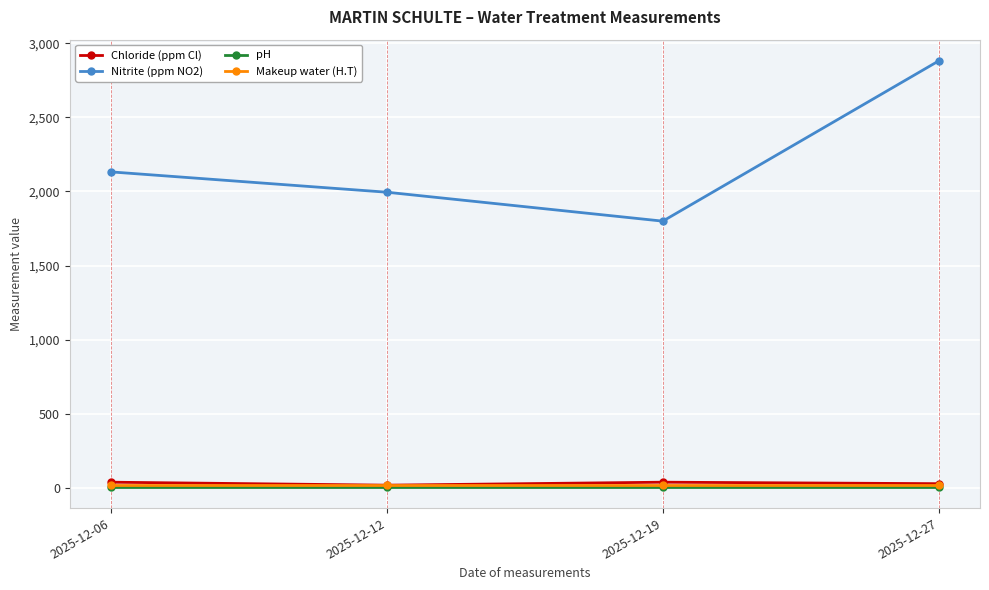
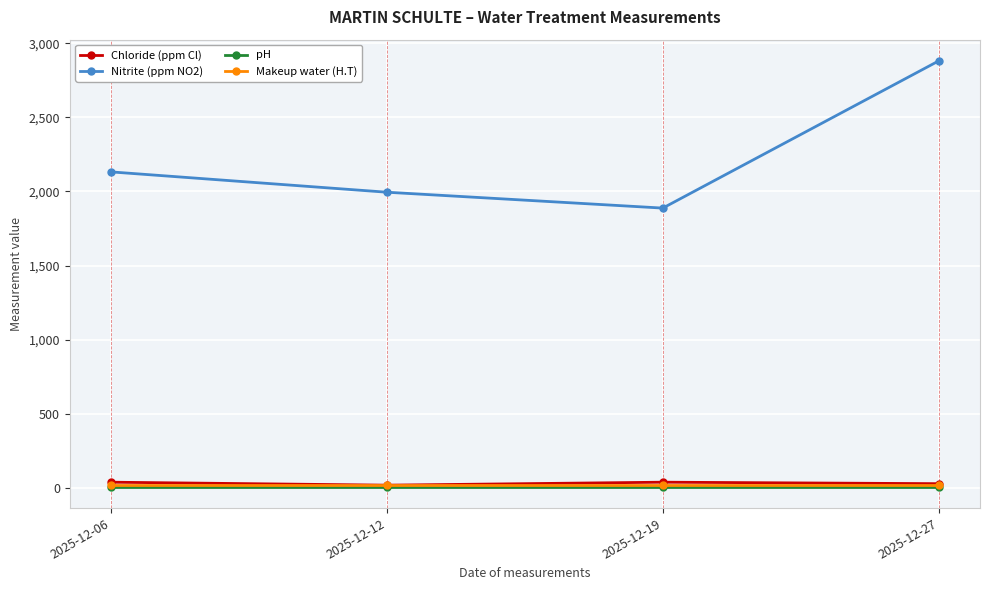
  {
    "Chloride (ppm Cl)": {
      "2025-12-06": "40",
      "2025-12-19": "40"
    },
    "Nitrite (ppm NO2)": {
      "2025-12-06": "2,130",
      "2025-12-12": "2,000",
-     "2025-12-19": "1,800",
+     "2025-12-19": "1,890",
      "2025-12-27": "2,880"
    }
  }
